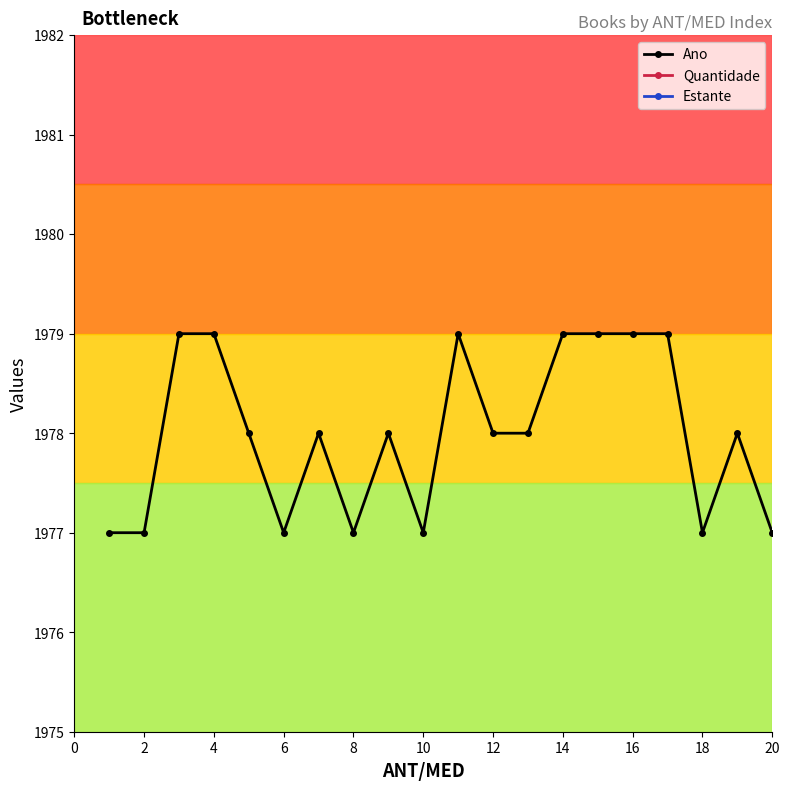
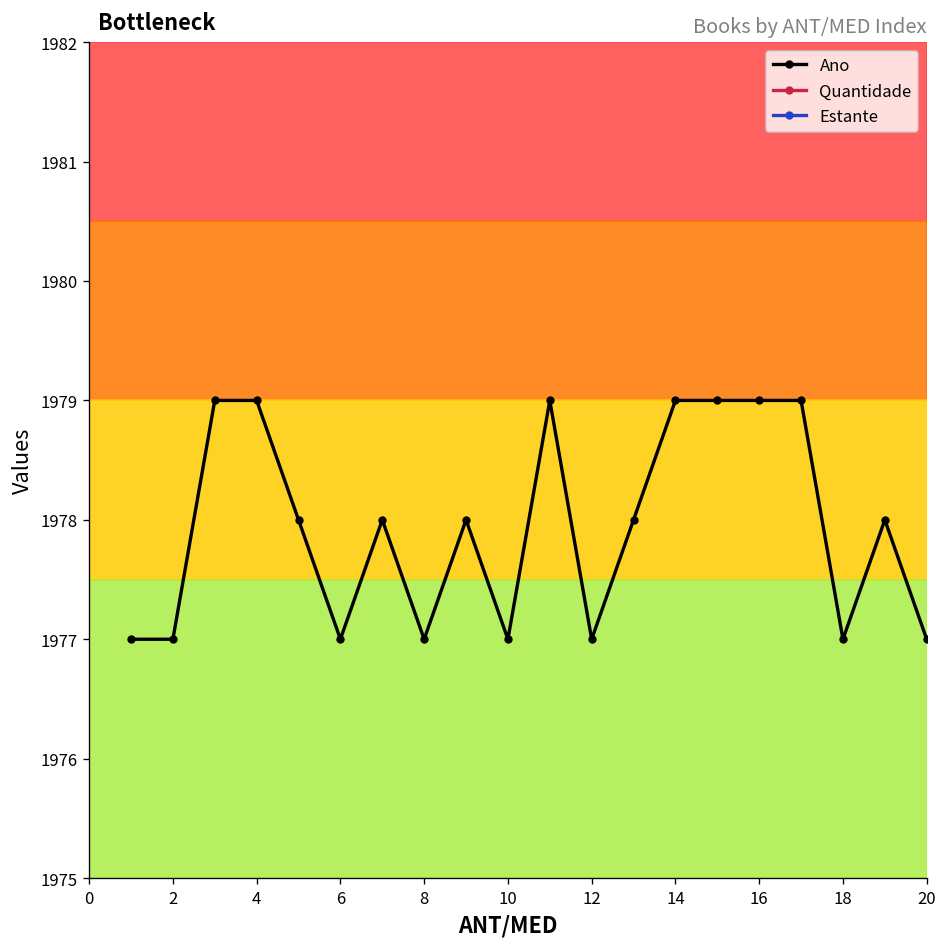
  {
    "Ano": {
      "2": 1977,
      "4": 1979,
      "6": 1977,
      "8": 1977,
      "10": 1977,
-     "12": 1978,
+     "12": 1977,
      "14": 1979,
      "16": 1979,
      "18": 1977,
      "20": 1977
    }
  }
